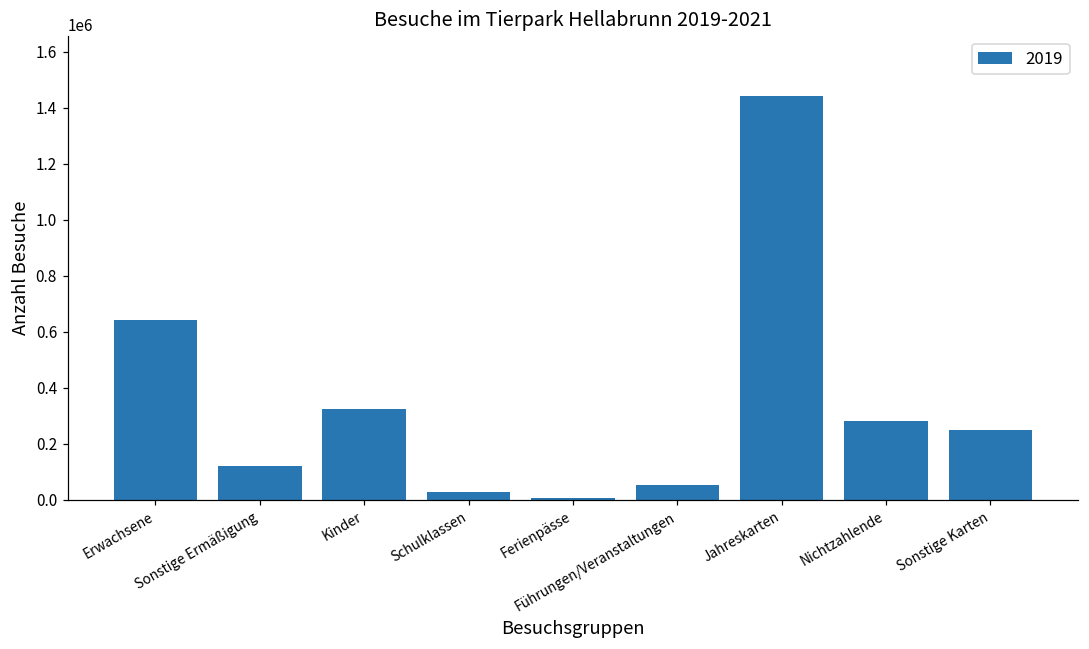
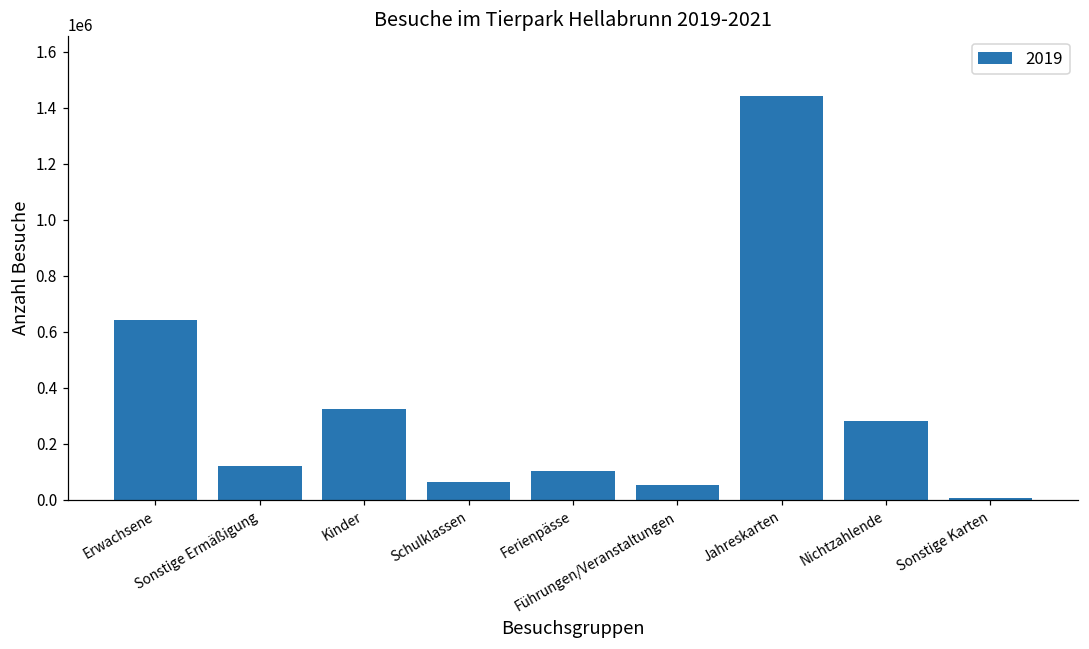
  {
    "Erwachsene": 640000,
    "Sonstige Ermäßigung": 120000,
    "Kinder": 320000,
-   "Schulklassen": 30000,
-   "Ferienpässe": 10000,
+   "Schulklassen": 60000,
+   "Ferienpässe": 100000,
    "Führungen/Veranstaltungen": 50000,
    "Jahreskarten": 1440000,
    "Nichtzahlende": 280000,
-   "Sonstige Karten": 250000
+   "Sonstige Karten": 10000
  }
